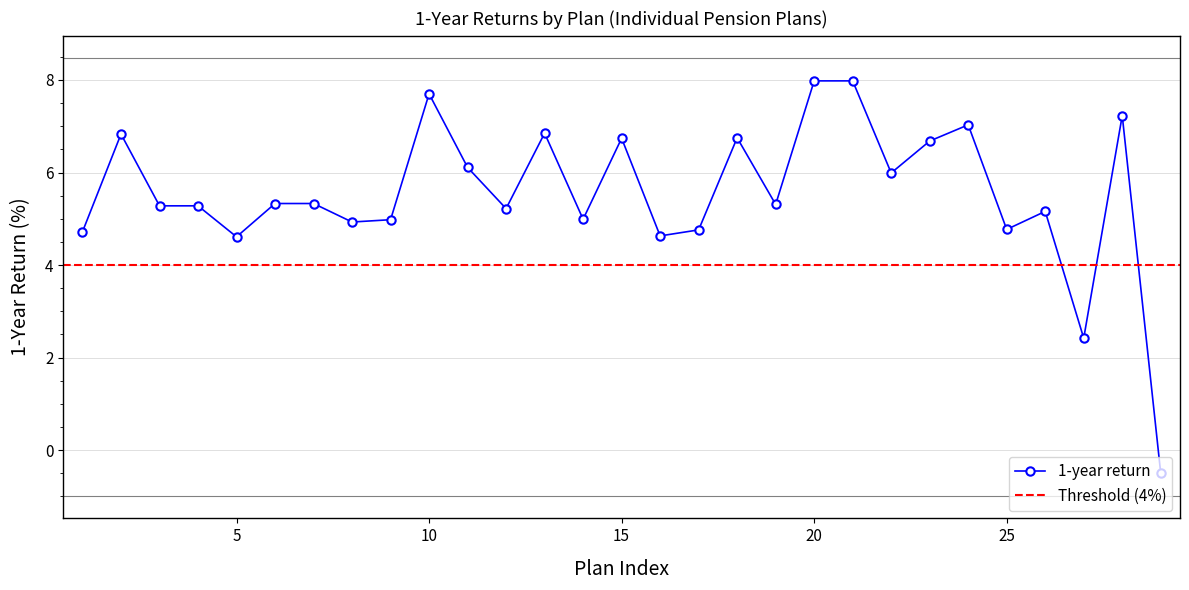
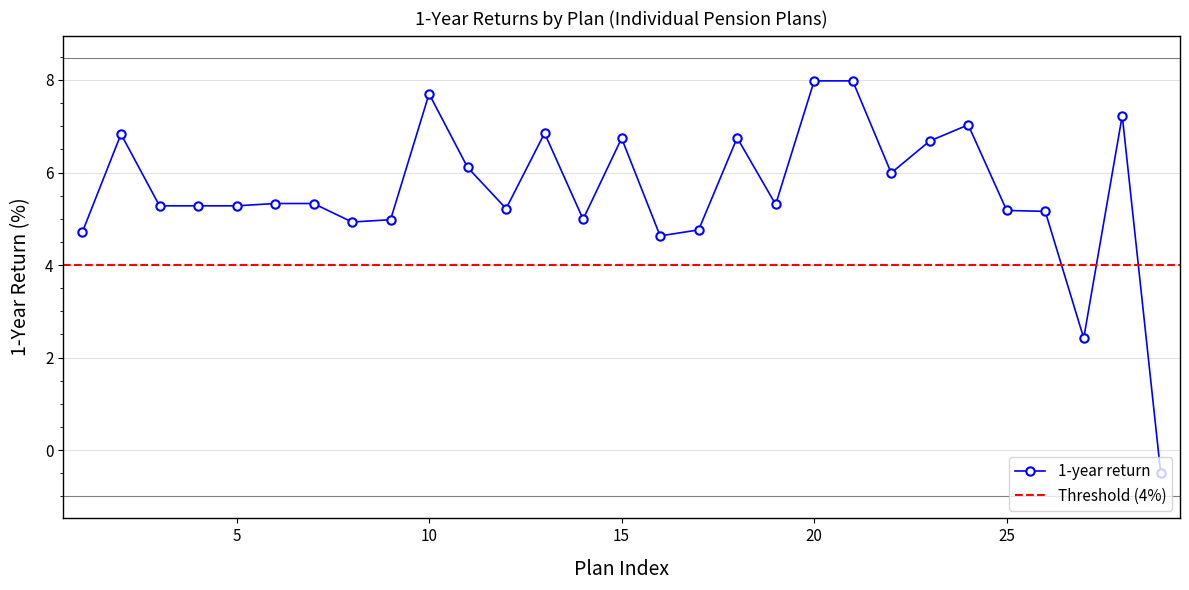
  {
-   "5": 4.6,
+   "5": 5.3,
    "10": 7.7,
    "15": 6.7,
    "20": 8.0,
-   "25": 4.8
+   "25": 5.2
  }
